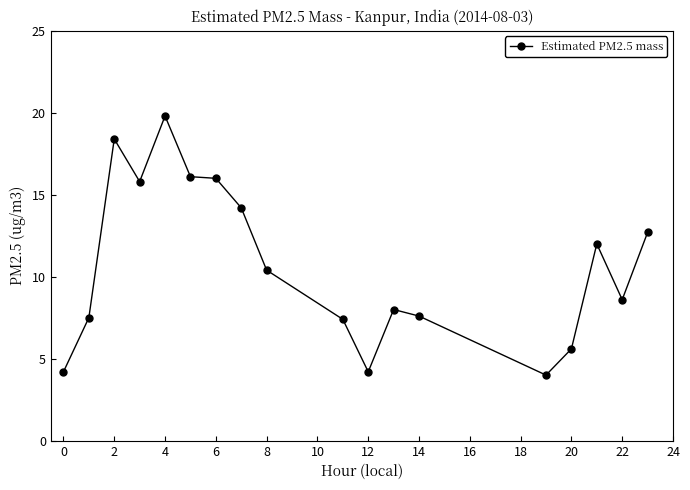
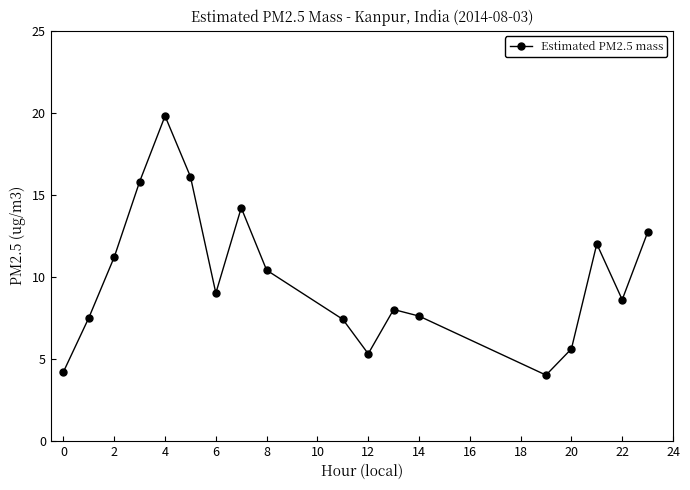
  {
    "0": 4.2,
-   "2": 18.4,
+   "2": 11.2,
    "4": 19.8,
-   "6": 16,
+   "6": 9,
    "8": 10.4,
-   "12": 4.2,
+   "12": 5.3,
    "14": 7.6,
    "20": 5.6,
    "22": 8.6
  }
